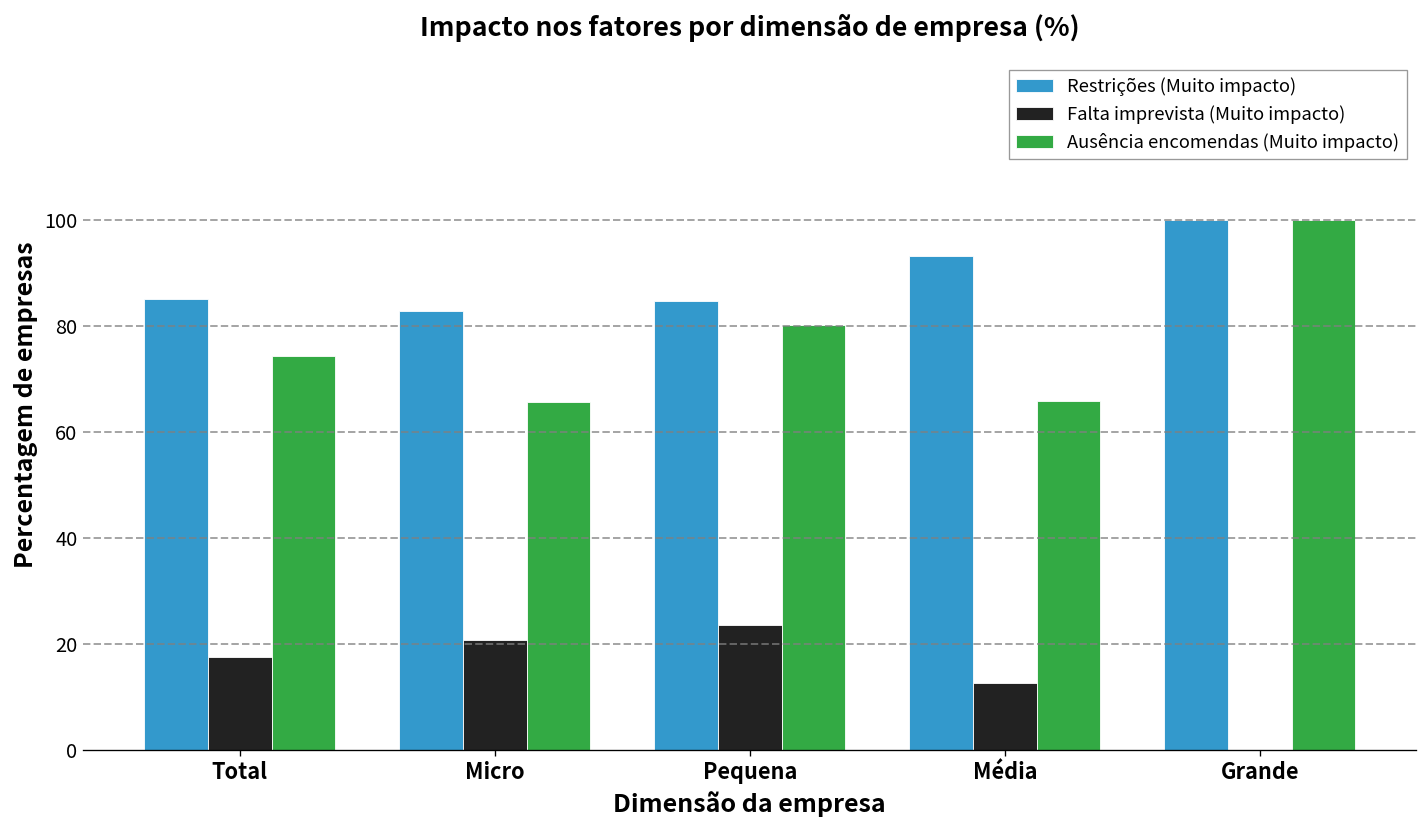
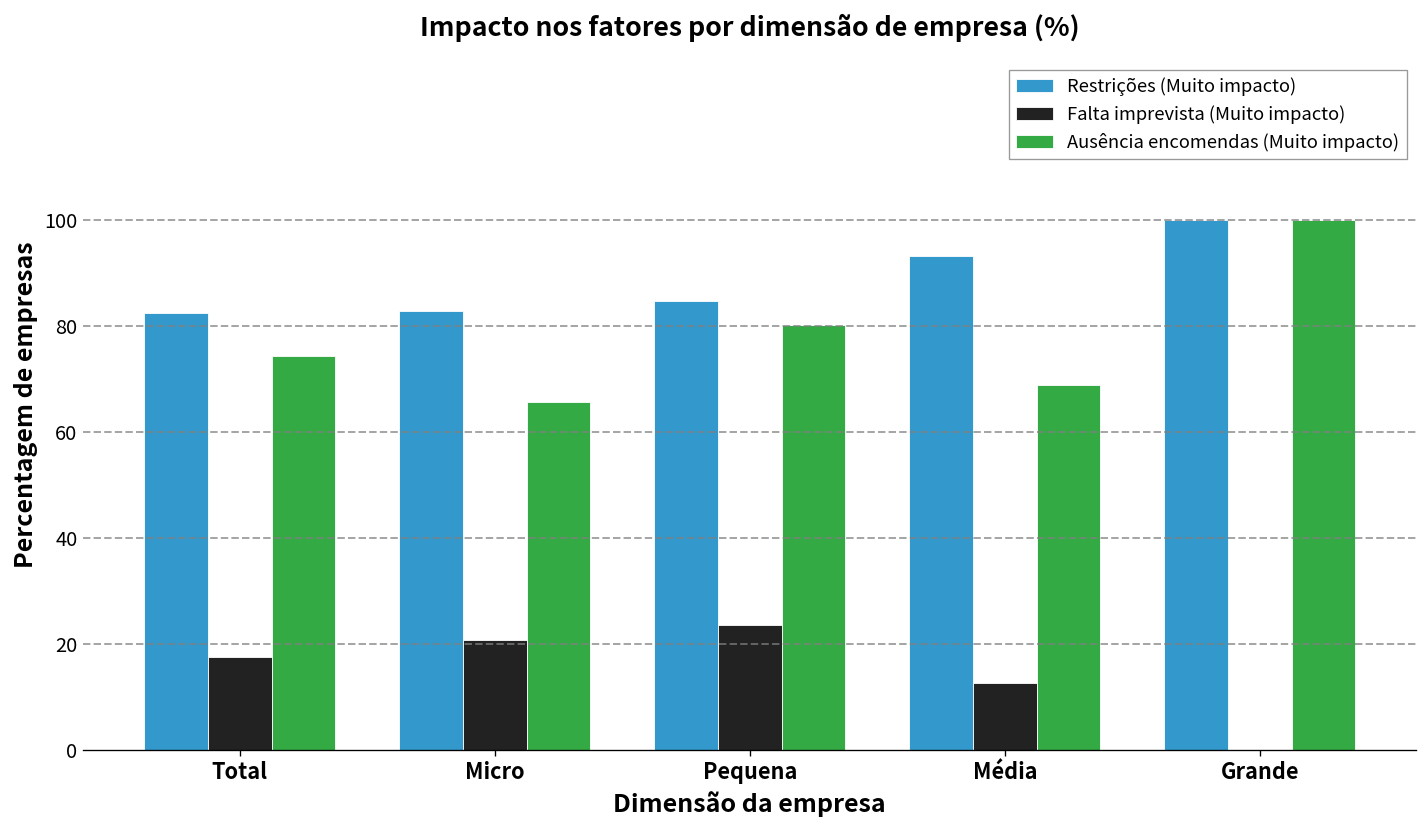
  {
    "Restrições (Muito impacto)": {
-     "Total": 85,
+     "Total": 82,
      "Micro": 83,
      "Pequena": 85,
      "Média": 93,
      "Grande": 100
    },
    "Falta imprevista (Muito impacto)": {
      "Total": 18,
      "Micro": 21,
      "Pequena": 24,
      "Média": 13,
      "Grande": 0
    },
    "Ausência encomendas (Muito impacto)": {
      "Total": 74,
      "Micro": 66,
      "Pequena": 80,
-     "Média": 66,
+     "Média": 69,
      "Grande": 100
    }
  }
